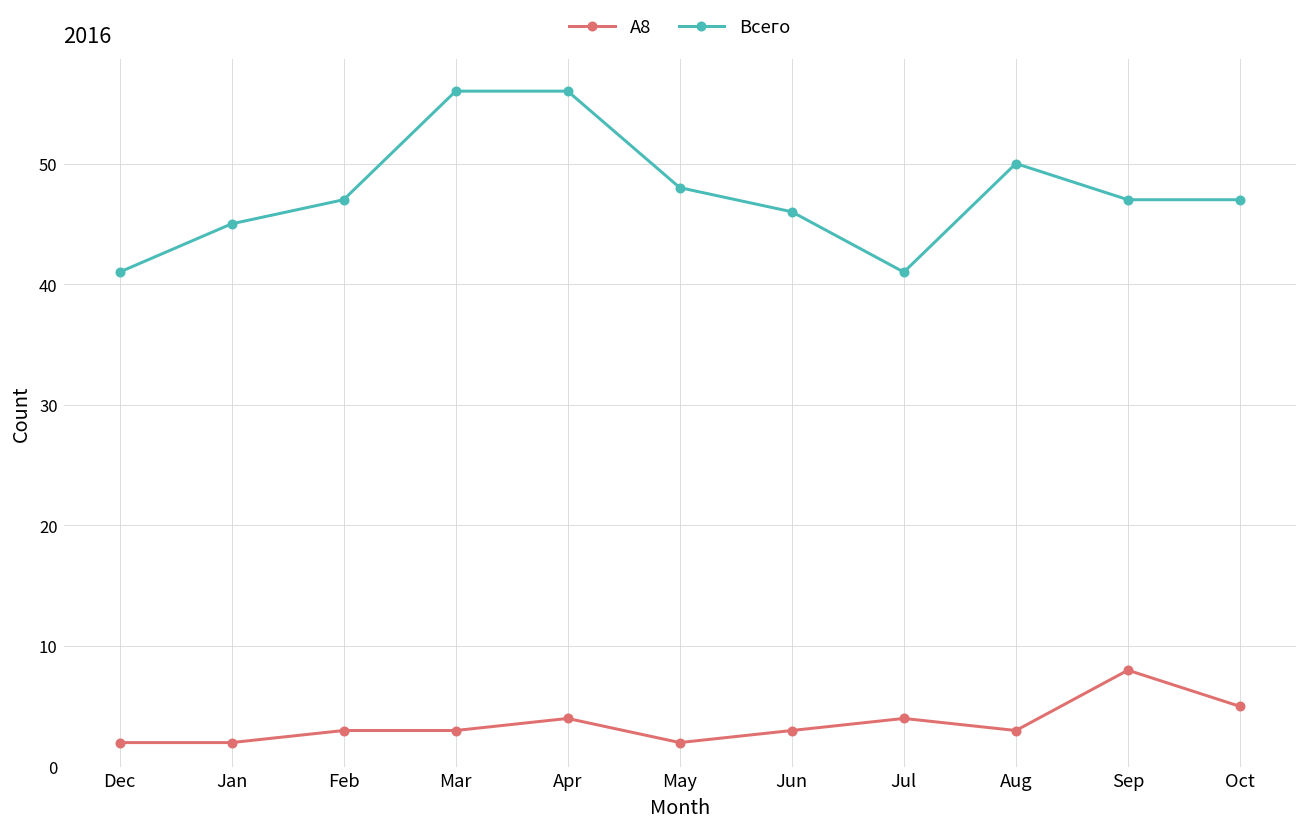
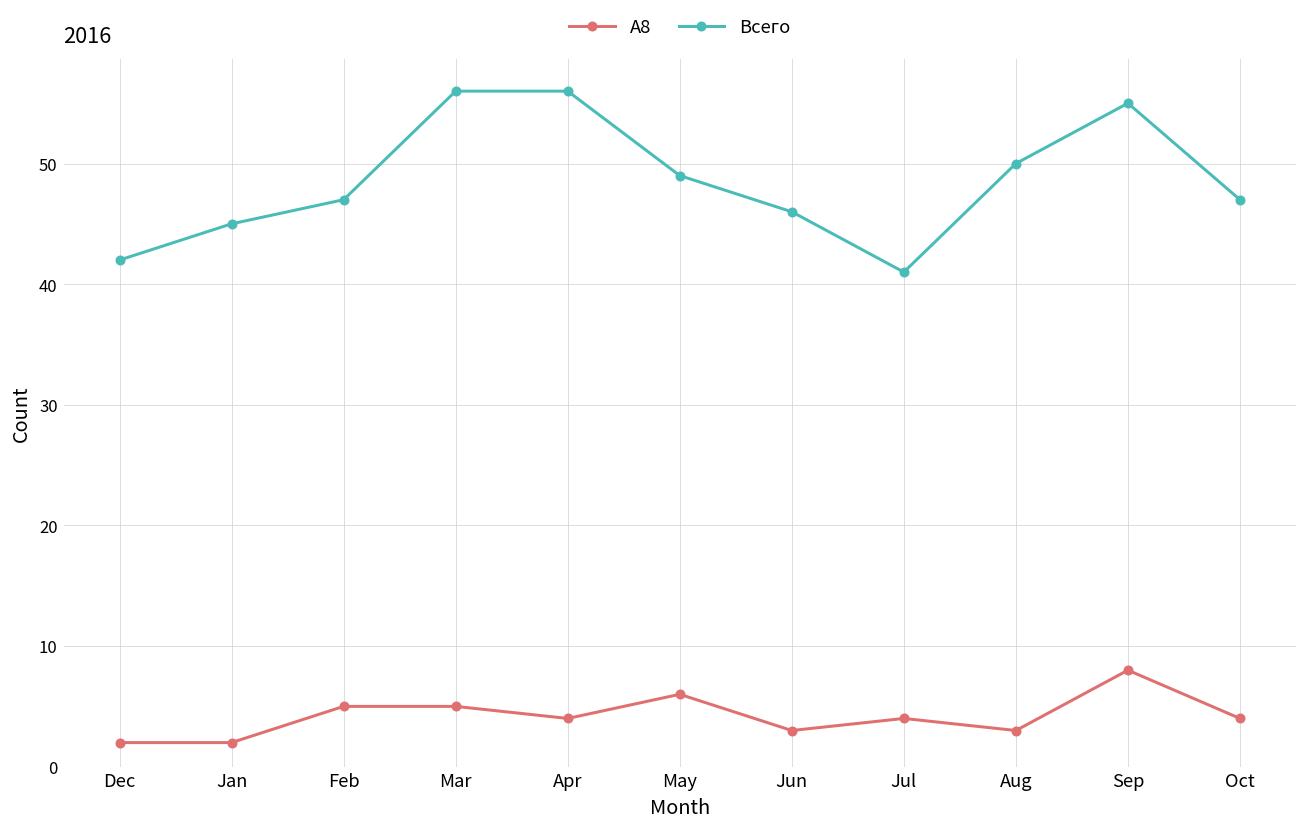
  {
    "A8": {
      "Dec": 2,
      "Jan": 2,
-     "Feb": 3,
-     "Mar": 3,
+     "Feb": 5,
+     "Mar": 5,
      "Apr": 4,
-     "May": 2,
+     "May": 6,
      "Jun": 3,
      "Jul": 4,
      "Aug": 3,
      "Sep": 8,
-     "Oct": 5
+     "Oct": 4
    },
    "Всего": {
-     "Dec": 41,
+     "Dec": 42,
      "Jan": 45,
      "Feb": 47,
      "Mar": 56,
      "Apr": 56,
-     "May": 48,
+     "May": 49,
      "Jun": 46,
      "Jul": 41,
      "Aug": 50,
-     "Sep": 47,
+     "Sep": 55,
      "Oct": 47
    }
  }
